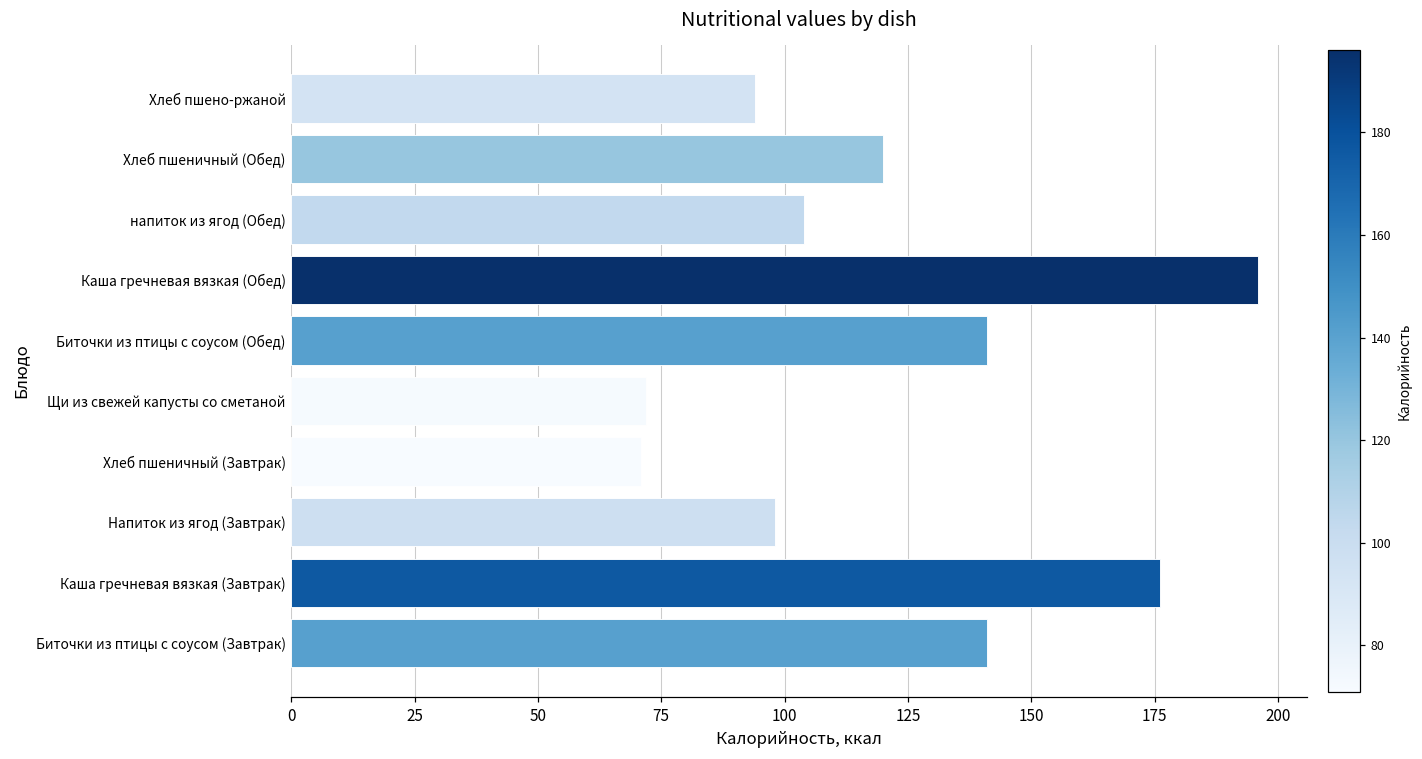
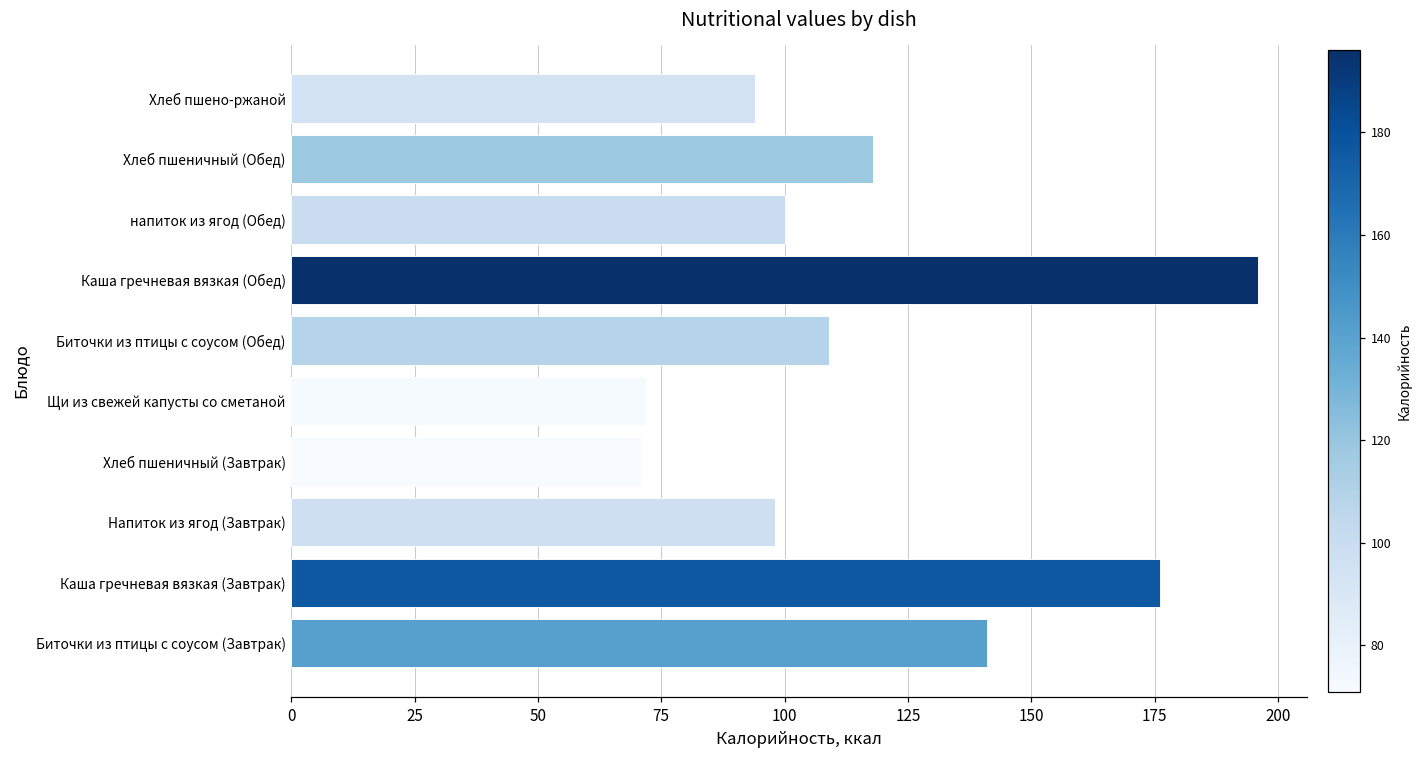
  {
    "Хлеб пшено-ржаной": 94,
-   "Хлеб пшеничный (Обед)": 120,
-   "напиток из ягод (Обед)": 104,
+   "Хлеб пшеничный (Обед)": 118,
+   "напиток из ягод (Обед)": 100,
    "Каша гречневая вязкая (Обед)": 196,
-   "Биточки из птицы с соусом (Обед)": 141,
+   "Биточки из птицы с соусом (Обед)": 109,
    "Щи из свежей капусты со сметаной": 72,
    "Хлеб пшеничный (Завтрак)": 71,
    "Напиток из ягод (Завтрак)": 98,
    "Каша гречневая вязкая (Завтрак)": 176,
    "Биточки из птицы с соусом (Завтрак)": 141
  }
